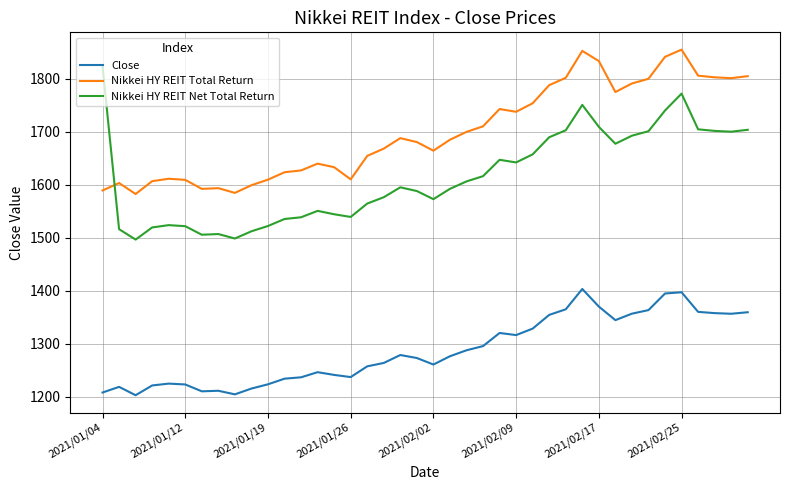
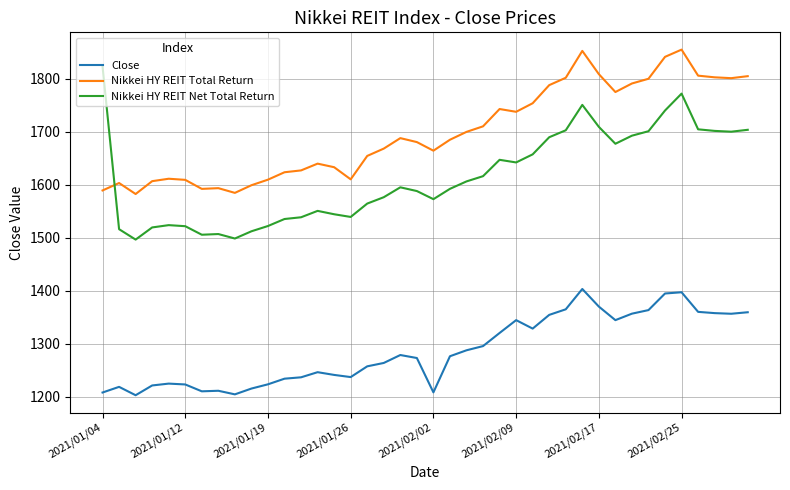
  {
    "Close": {
      "2021/01/04": 1210,
      "2021/01/12": 1220,
      "2021/01/19": 1220,
      "2021/01/26": 1240,
-     "2021/02/02": 1260,
-     "2021/02/09": 1320,
+     "2021/02/02": 1210,
+     "2021/02/09": 1340,
      "2021/02/17": 1370,
      "2021/02/25": 1400
    },
    "Nikkei HY REIT Total Return": {
      "2021/01/04": 1590,
      "2021/01/12": 1610,
      "2021/01/19": 1610,
      "2021/01/26": 1610,
      "2021/02/02": 1660,
      "2021/02/09": 1740,
-     "2021/02/17": 1830,
+     "2021/02/17": 1810,
      "2021/02/25": 1850
    },
    "Nikkei HY REIT Net Total Return": {
      "2021/01/12": 1520,
      "2021/01/19": 1520,
      "2021/01/26": 1540,
      "2021/02/02": 1570,
      "2021/02/09": 1640,
      "2021/02/17": 1710,
      "2021/02/25": 1770
    }
  }
